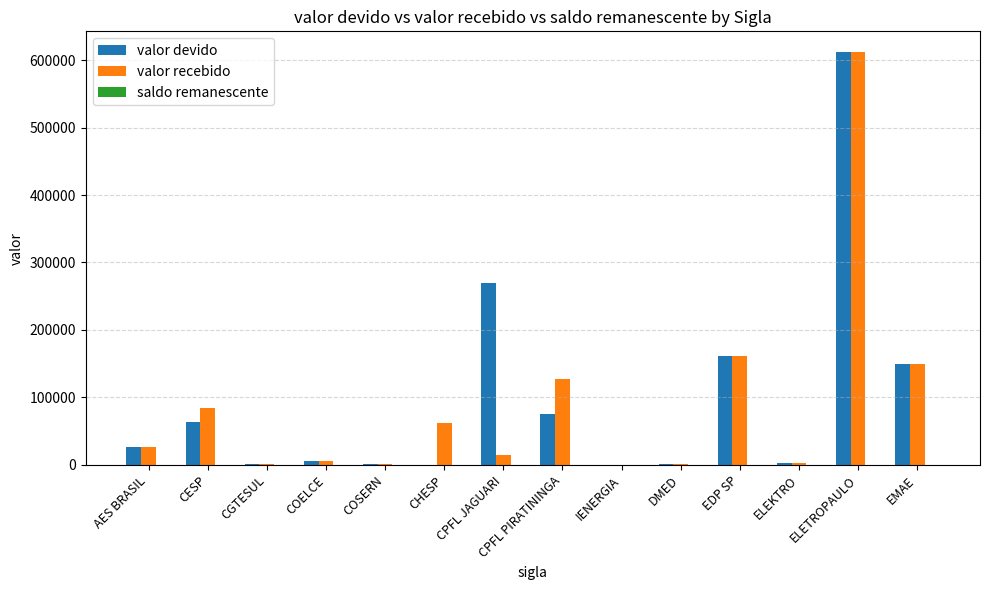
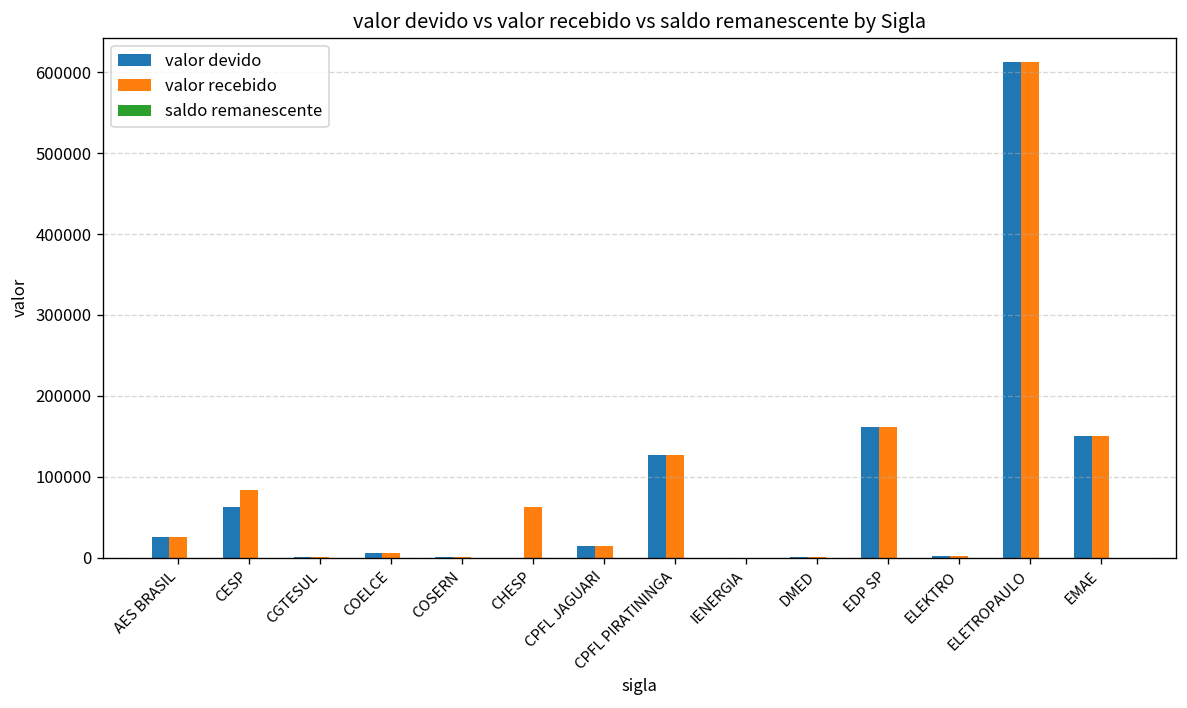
  {
    "valor devido": {
      "AES BRASIL": 30000,
      "CESP": 60000,
      "COELCE": 10000,
-     "CPFL JAGUARI": 270000,
-     "CPFL PIRATININGA": 70000,
+     "CPFL JAGUARI": 20000,
+     "CPFL PIRATININGA": 130000,
      "EDP SP": 160000,
      "ELETROPAULO": 610000,
      "EMAE": 150000
    },
    "valor recebido": {
      "AES BRASIL": 30000,
      "CESP": 80000,
      "COELCE": 10000,
      "CHESP": 60000,
      "CPFL JAGUARI": 20000,
      "CPFL PIRATININGA": 130000,
      "EDP SP": 160000,
      "ELETROPAULO": 610000,
      "EMAE": 150000
    },
    "saldo remanescente": {
      "AES BRASIL": 0,
      "CESP": 0,
      "CGTESUL": 0,
      "COELCE": 0,
      "COSERN": 0,
      "CHESP": 0,
      "CPFL JAGUARI": 0,
      "CPFL PIRATININGA": 0,
      "IENERGIA": 0,
      "DMED": 0,
      "EDP SP": 0,
      "ELEKTRO": 0,
      "ELETROPAULO": 0,
      "EMAE": 0
    }
  }
